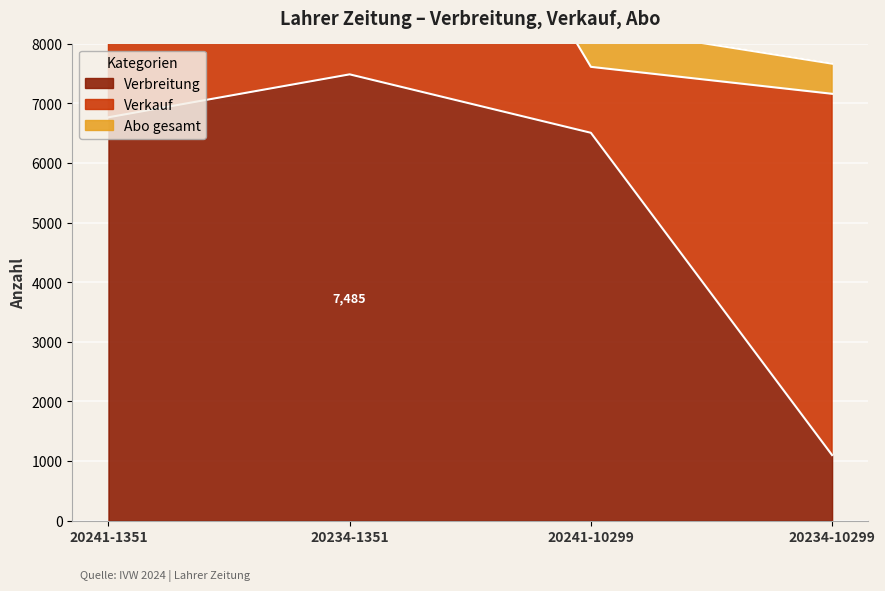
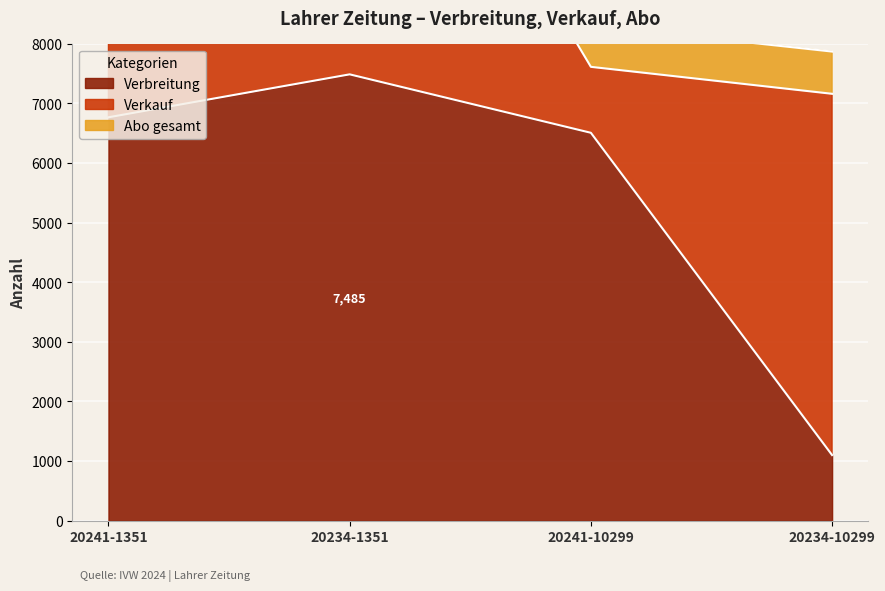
  {
    "Verbreitung": {
      "20234-1351": 7500,
      "20241-10299": 6500,
      "20234-10299": 1100
    },
    "Verkauf": {
      "20241-10299": 1100,
      "20234-10299": 6100
    },
    "Abo gesamt": {
-     "20234-10299": 500
+     "20234-10299": 700
    }
  }
